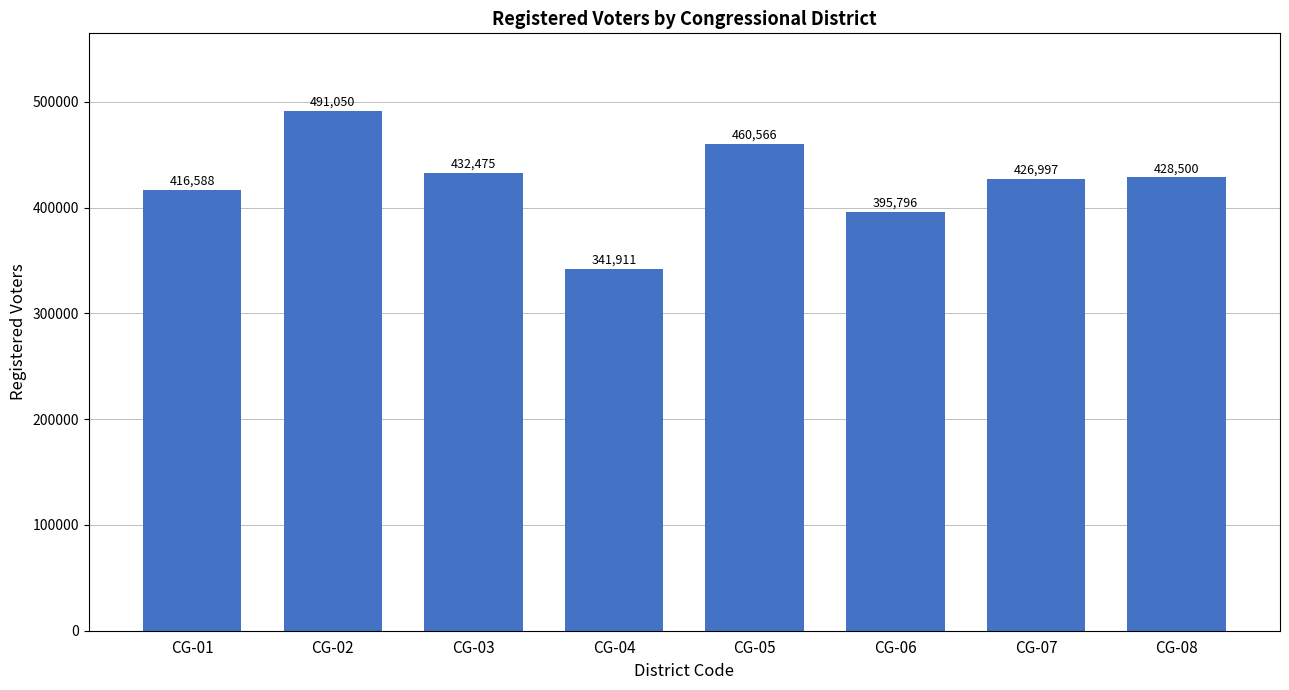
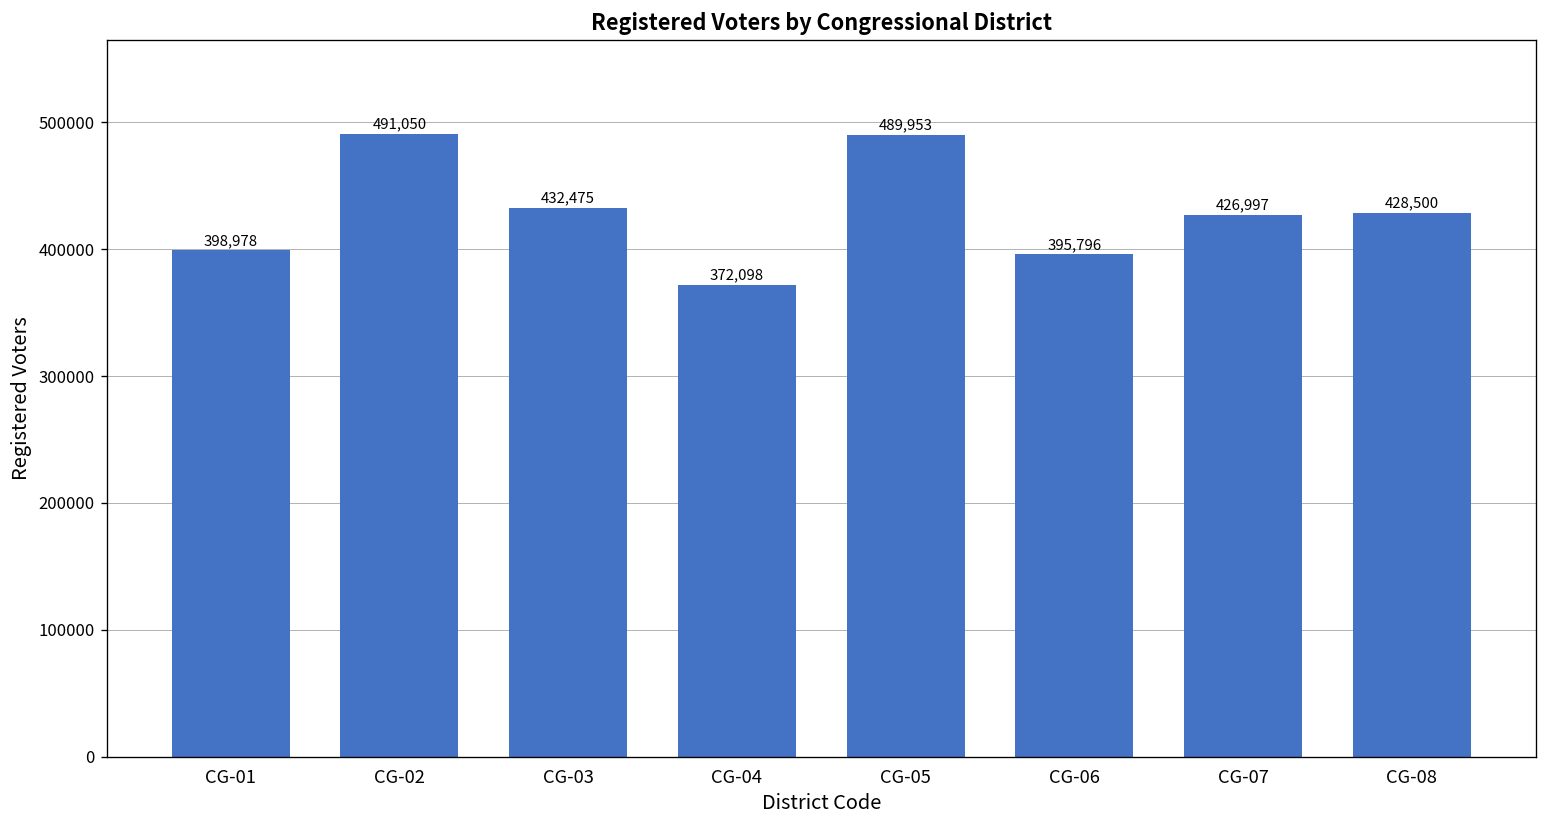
  {
-   "CG-01": "416,588",
+   "CG-01": "398,978",
    "CG-02": "491,050",
    "CG-03": "432,475",
-   "CG-04": "341,911",
-   "CG-05": "460,566",
+   "CG-04": "372,098",
+   "CG-05": "489,953",
    "CG-06": "395,796",
    "CG-07": "426,997",
    "CG-08": "428,500"
  }
